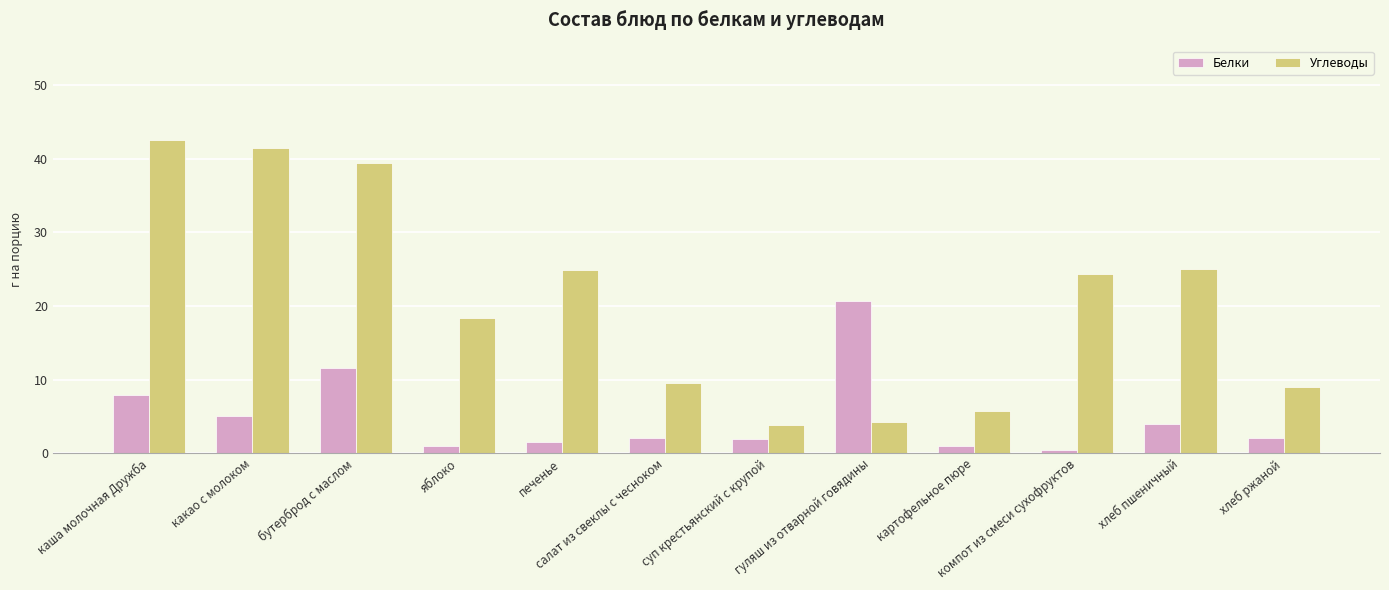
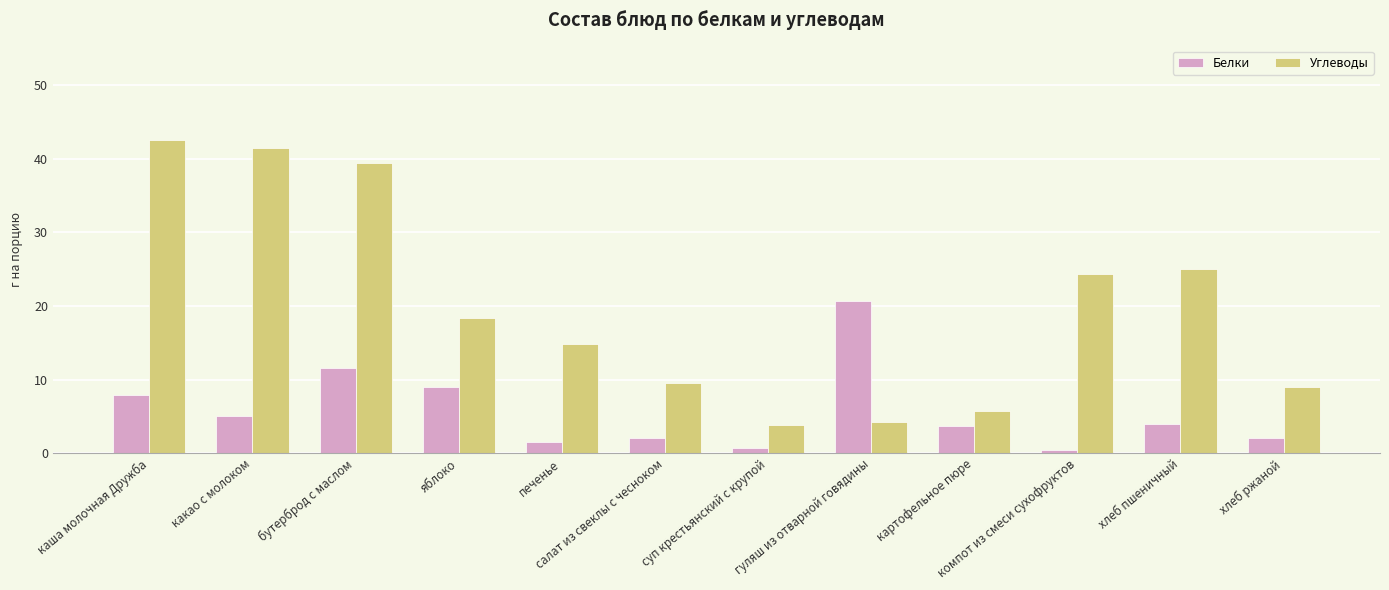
  {
    "Белки": {
      "каша молочная Дружба": 8,
      "какао с молоком": 5,
      "бутерброд с маслом": 12,
-     "яблоко": 1,
+     "яблоко": 9,
      "печенье": 2,
      "салат из свеклы с чесноком": 2,
-     "суп крестьянский с крупой": 2,
+     "суп крестьянский с крупой": 1,
      "гуляш из отварной говядины": 21,
-     "картофельное пюре": 1,
+     "картофельное пюре": 4,
      "компот из смеси сухофруктов": 0,
      "хлеб пшеничный": 4,
      "хлеб ржаной": 2
    },
    "Углеводы": {
      "каша молочная Дружба": 43,
      "какао с молоком": 41,
      "бутерброд с маслом": 39,
      "яблоко": 18,
-     "печенье": 25,
+     "печенье": 15,
      "салат из свеклы с чесноком": 10,
      "суп крестьянский с крупой": 4,
      "гуляш из отварной говядины": 4,
      "картофельное пюре": 6,
      "компот из смеси сухофруктов": 24,
      "хлеб пшеничный": 25,
      "хлеб ржаной": 9
    }
  }
